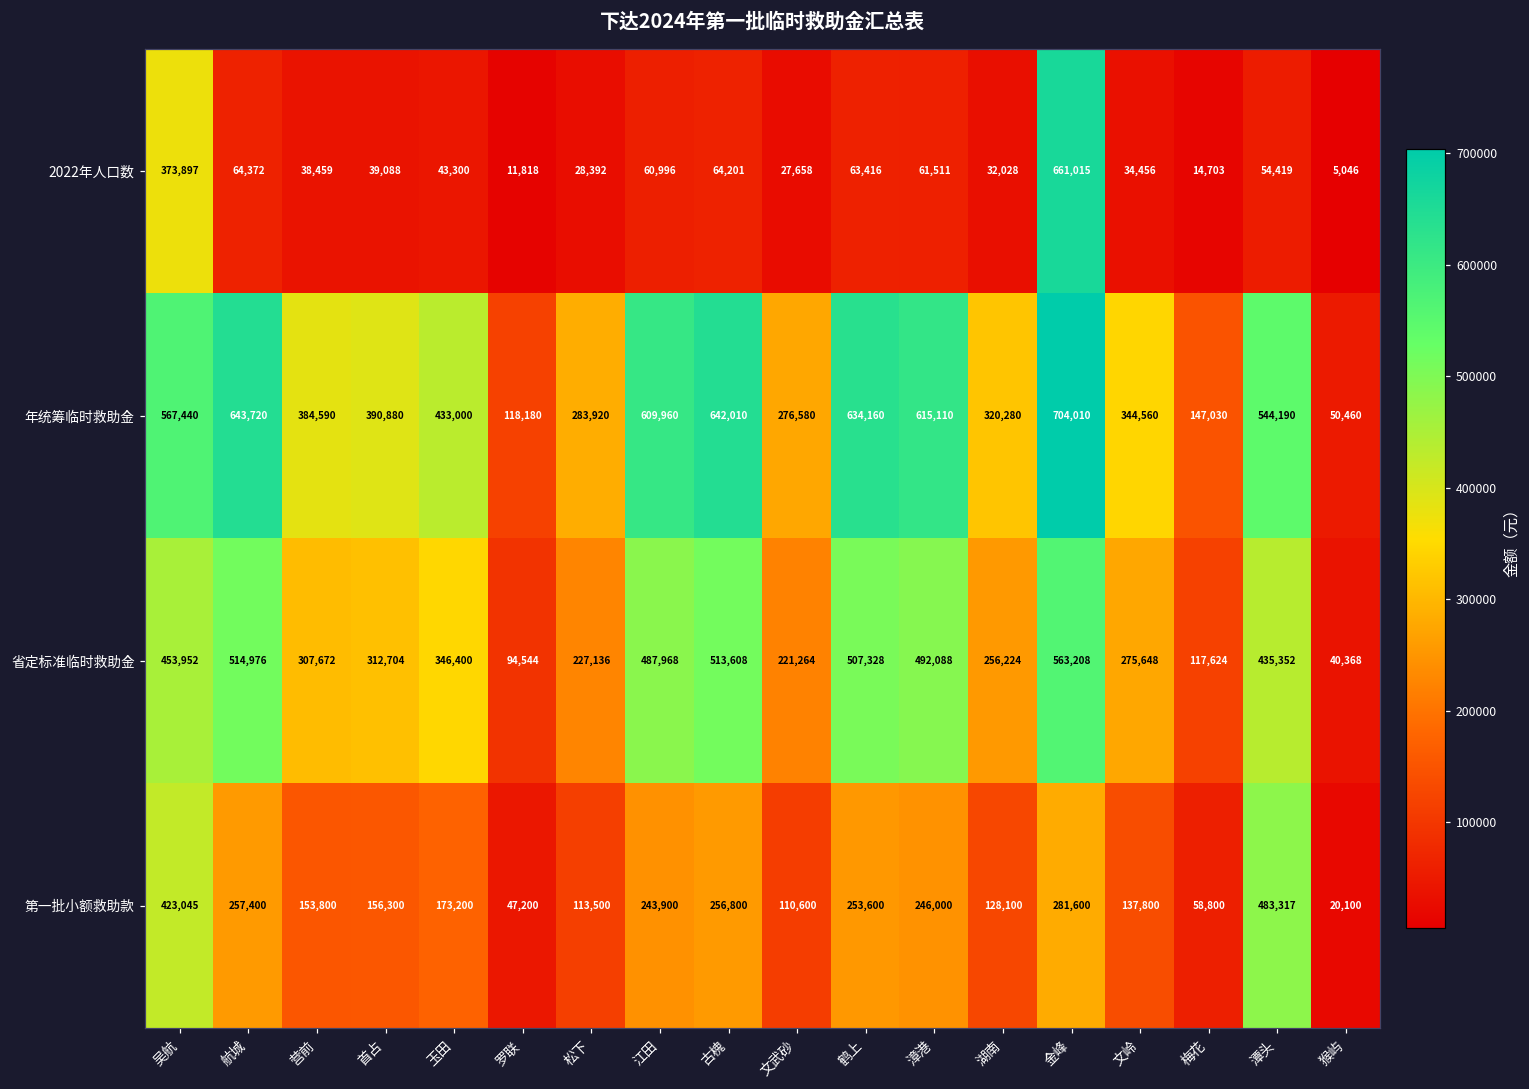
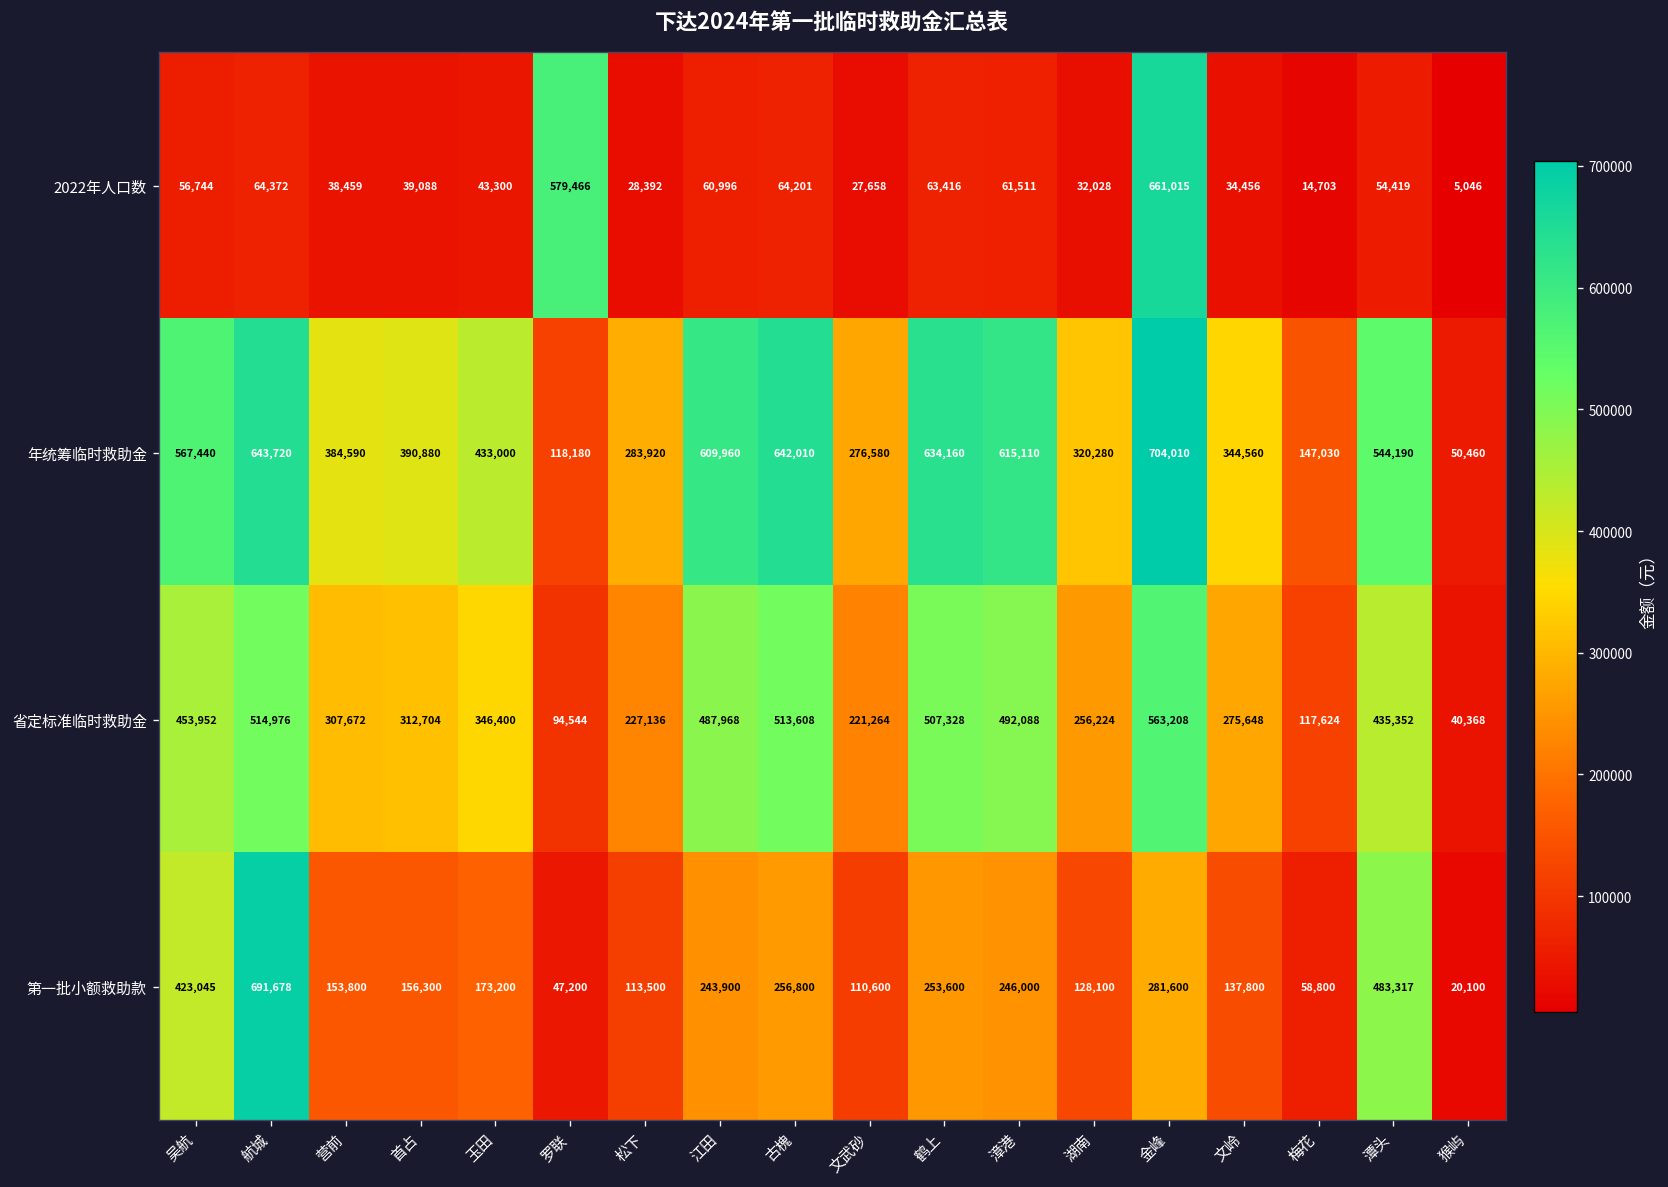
  {
    "2022年人口数": {
-     "吴航": "373,897",
+     "吴航": "56,744",
      "航城": "64,372",
      "营前": "38,459",
      "首占": "39,088",
      "玉田": "43,300",
-     "罗联": "11,818",
+     "罗联": "579,466",
      "松下": "28,392",
      "江田": "60,996",
      "古槐": "64,201",
      "文武砂": "27,658",
      "鹤上": "63,416",
      "漳港": "61,511",
      "湖南": "32,028",
      "金峰": "661,015",
      "文岭": "34,456",
      "梅花": "14,703",
      "潭头": "54,419",
      "猴屿": "5,046"
    },
    "年统筹临时救助金": {
      "吴航": "567,440",
      "航城": "643,720",
      "营前": "384,590",
      "首占": "390,880",
      "玉田": "433,000",
      "罗联": "118,180",
      "松下": "283,920",
      "江田": "609,960",
      "古槐": "642,010",
      "文武砂": "276,580",
      "鹤上": "634,160",
      "漳港": "615,110",
      "湖南": "320,280",
      "金峰": "704,010",
      "文岭": "344,560",
      "梅花": "147,030",
      "潭头": "544,190",
      "猴屿": "50,460"
    },
    "省定标准临时救助金": {
      "吴航": "453,952",
      "航城": "514,976",
      "营前": "307,672",
      "首占": "312,704",
      "玉田": "346,400",
      "罗联": "94,544",
      "松下": "227,136",
      "江田": "487,968",
      "古槐": "513,608",
      "文武砂": "221,264",
      "鹤上": "507,328",
      "漳港": "492,088",
      "湖南": "256,224",
      "金峰": "563,208",
      "文岭": "275,648",
      "梅花": "117,624",
      "潭头": "435,352",
      "猴屿": "40,368"
    },
    "第一批小额救助款": {
      "吴航": "423,045",
-     "航城": "257,400",
+     "航城": "691,678",
      "营前": "153,800",
      "首占": "156,300",
      "玉田": "173,200",
      "罗联": "47,200",
      "松下": "113,500",
      "江田": "243,900",
      "古槐": "256,800",
      "文武砂": "110,600",
      "鹤上": "253,600",
      "漳港": "246,000",
      "湖南": "128,100",
      "金峰": "281,600",
      "文岭": "137,800",
      "梅花": "58,800",
      "潭头": "483,317",
      "猴屿": "20,100"
    }
  }
